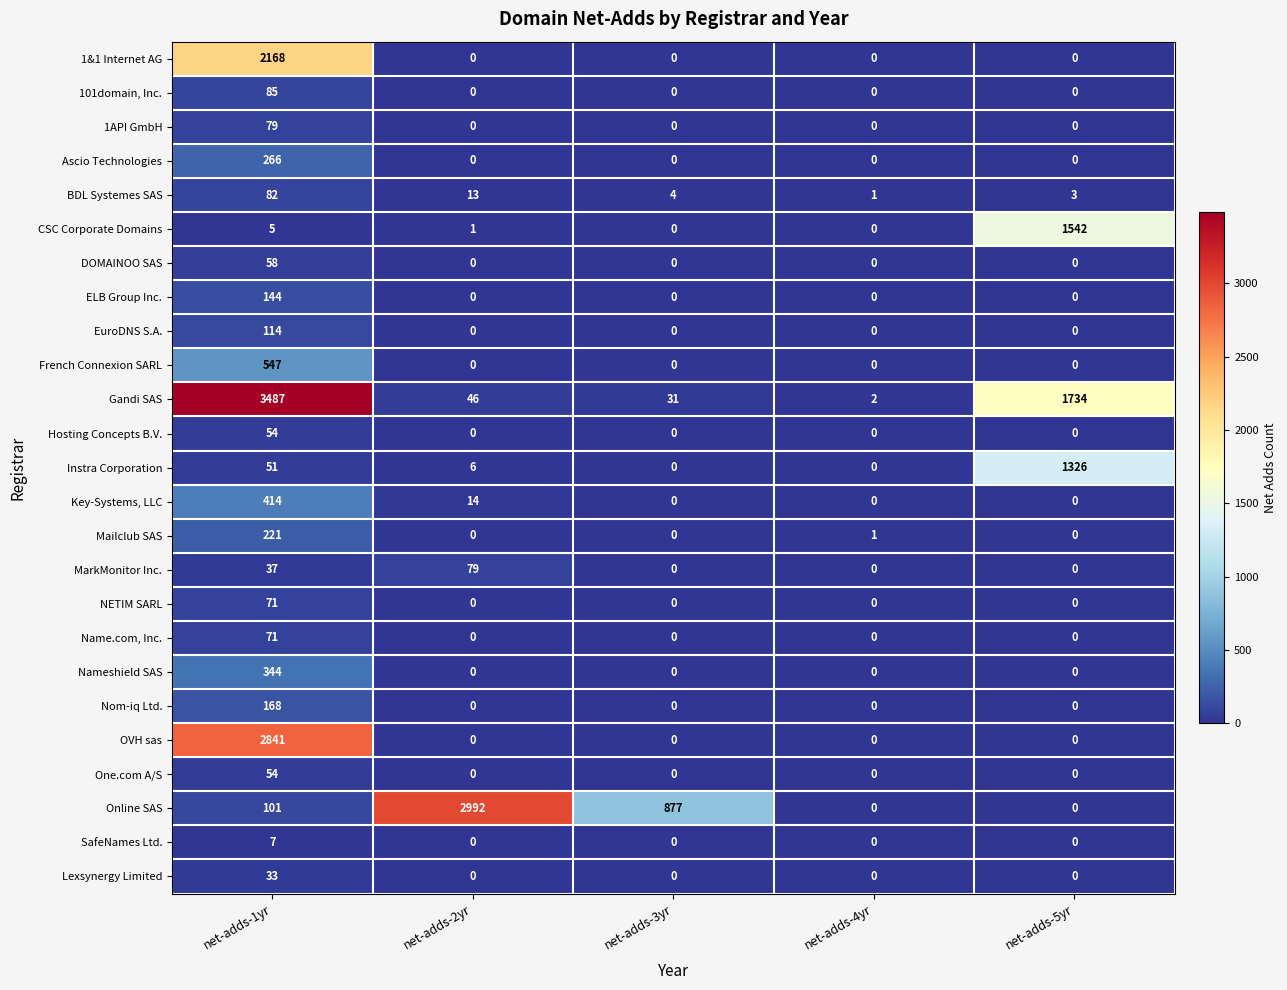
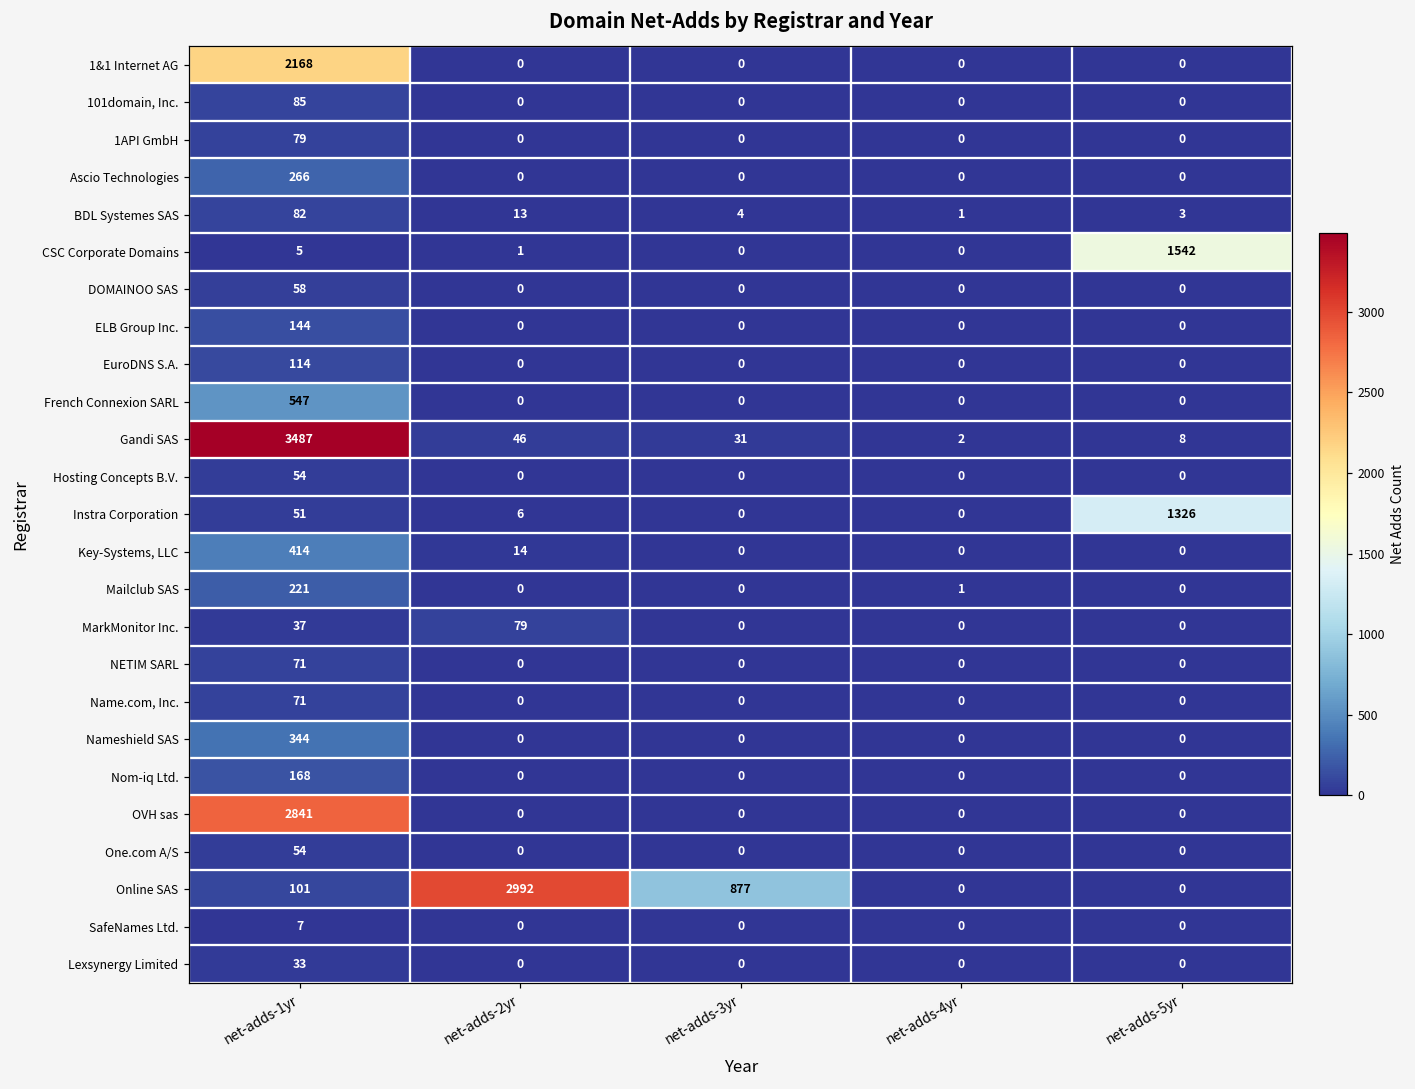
  {
    "1&1 Internet AG": {
      "net-adds-1yr": 2168,
      "net-adds-2yr": 0,
      "net-adds-3yr": 0,
      "net-adds-4yr": 0,
      "net-adds-5yr": 0
    },
    "101domain, Inc.": {
      "net-adds-1yr": 85,
      "net-adds-2yr": 0,
      "net-adds-3yr": 0,
      "net-adds-4yr": 0,
      "net-adds-5yr": 0
    },
    "1API GmbH": {
      "net-adds-1yr": 79,
      "net-adds-2yr": 0,
      "net-adds-3yr": 0,
      "net-adds-4yr": 0,
      "net-adds-5yr": 0
    },
    "Ascio Technologies": {
      "net-adds-1yr": 266,
      "net-adds-2yr": 0,
      "net-adds-3yr": 0,
      "net-adds-4yr": 0,
      "net-adds-5yr": 0
    },
    "BDL Systemes SAS": {
      "net-adds-1yr": 82,
      "net-adds-2yr": 13,
      "net-adds-3yr": 4,
      "net-adds-4yr": 1,
      "net-adds-5yr": 3
    },
    "CSC Corporate Domains": {
      "net-adds-1yr": 5,
      "net-adds-2yr": 1,
      "net-adds-3yr": 0,
      "net-adds-4yr": 0,
      "net-adds-5yr": 1542
    },
    "DOMAINOO SAS": {
      "net-adds-1yr": 58,
      "net-adds-2yr": 0,
      "net-adds-3yr": 0,
      "net-adds-4yr": 0,
      "net-adds-5yr": 0
    },
    "ELB Group Inc.": {
      "net-adds-1yr": 144,
      "net-adds-2yr": 0,
      "net-adds-3yr": 0,
      "net-adds-4yr": 0,
      "net-adds-5yr": 0
    },
    "EuroDNS S.A.": {
      "net-adds-1yr": 114,
      "net-adds-2yr": 0,
      "net-adds-3yr": 0,
      "net-adds-4yr": 0,
      "net-adds-5yr": 0
    },
    "French Connexion SARL": {
      "net-adds-1yr": 547,
      "net-adds-2yr": 0,
      "net-adds-3yr": 0,
      "net-adds-4yr": 0,
      "net-adds-5yr": 0
    },
    "Gandi SAS": {
      "net-adds-1yr": 3487,
      "net-adds-2yr": 46,
      "net-adds-3yr": 31,
      "net-adds-4yr": 2,
-     "net-adds-5yr": 1734
+     "net-adds-5yr": 8
    },
    "Hosting Concepts B.V.": {
      "net-adds-1yr": 54,
      "net-adds-2yr": 0,
      "net-adds-3yr": 0,
      "net-adds-4yr": 0,
      "net-adds-5yr": 0
    },
    "Instra Corporation": {
      "net-adds-1yr": 51,
      "net-adds-2yr": 6,
      "net-adds-3yr": 0,
      "net-adds-4yr": 0,
      "net-adds-5yr": 1326
    },
    "Key-Systems, LLC": {
      "net-adds-1yr": 414,
      "net-adds-2yr": 14,
      "net-adds-3yr": 0,
      "net-adds-4yr": 0,
      "net-adds-5yr": 0
    },
    "Mailclub SAS": {
      "net-adds-1yr": 221,
      "net-adds-2yr": 0,
      "net-adds-3yr": 0,
      "net-adds-4yr": 1,
      "net-adds-5yr": 0
    },
    "MarkMonitor Inc.": {
      "net-adds-1yr": 37,
      "net-adds-2yr": 79,
      "net-adds-3yr": 0,
      "net-adds-4yr": 0,
      "net-adds-5yr": 0
    },
    "NETIM SARL": {
      "net-adds-1yr": 71,
      "net-adds-2yr": 0,
      "net-adds-3yr": 0,
      "net-adds-4yr": 0,
      "net-adds-5yr": 0
    },
    "Name.com, Inc.": {
      "net-adds-1yr": 71,
      "net-adds-2yr": 0,
      "net-adds-3yr": 0,
      "net-adds-4yr": 0,
      "net-adds-5yr": 0
    },
    "Nameshield SAS": {
      "net-adds-1yr": 344,
      "net-adds-2yr": 0,
      "net-adds-3yr": 0,
      "net-adds-4yr": 0,
      "net-adds-5yr": 0
    },
    "Nom-iq Ltd.": {
      "net-adds-1yr": 168,
      "net-adds-2yr": 0,
      "net-adds-3yr": 0,
      "net-adds-4yr": 0,
      "net-adds-5yr": 0
    },
    "OVH sas": {
      "net-adds-1yr": 2841,
      "net-adds-2yr": 0,
      "net-adds-3yr": 0,
      "net-adds-4yr": 0,
      "net-adds-5yr": 0
    },
    "One.com A/S": {
      "net-adds-1yr": 54,
      "net-adds-2yr": 0,
      "net-adds-3yr": 0,
      "net-adds-4yr": 0,
      "net-adds-5yr": 0
    },
    "Online SAS": {
      "net-adds-1yr": 101,
      "net-adds-2yr": 2992,
      "net-adds-3yr": 877,
      "net-adds-4yr": 0,
      "net-adds-5yr": 0
    },
    "SafeNames Ltd.": {
      "net-adds-1yr": 7,
      "net-adds-2yr": 0,
      "net-adds-3yr": 0,
      "net-adds-4yr": 0,
      "net-adds-5yr": 0
    },
    "Lexsynergy Limited": {
      "net-adds-1yr": 33,
      "net-adds-2yr": 0,
      "net-adds-3yr": 0,
      "net-adds-4yr": 0,
      "net-adds-5yr": 0
    }
  }
